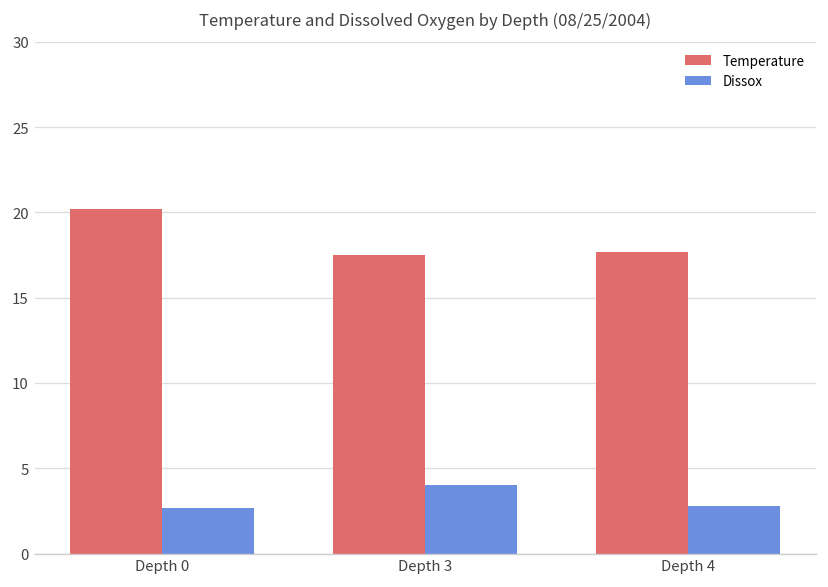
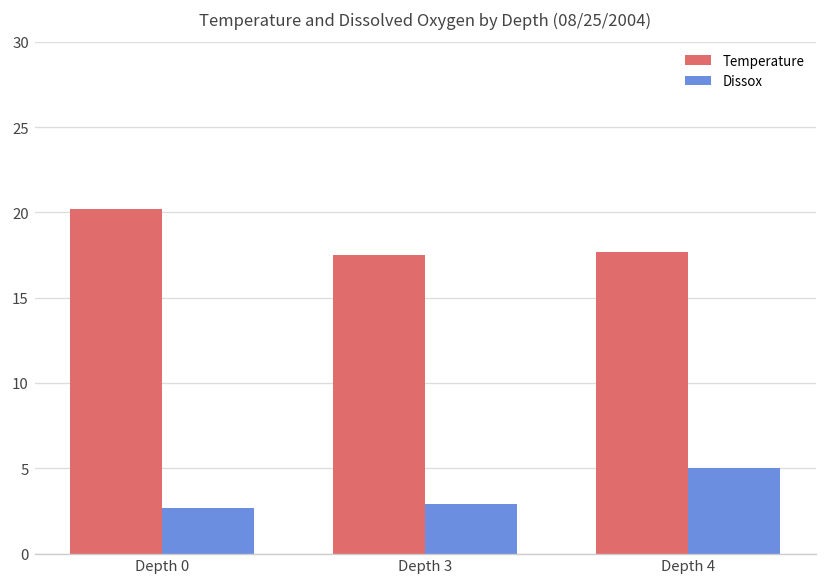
  {
    "Temperature": {
      "Depth 0": 20.2,
      "Depth 3": 17.5,
      "Depth 4": 17.7
    },
    "Dissox": {
      "Depth 0": 2.7,
-     "Depth 3": 4.0,
-     "Depth 4": 2.8
+     "Depth 3": 2.9,
+     "Depth 4": 5.0
    }
  }
